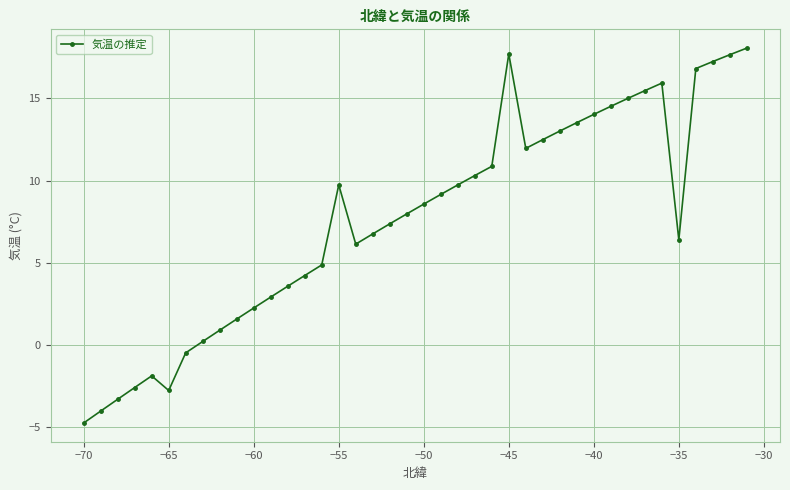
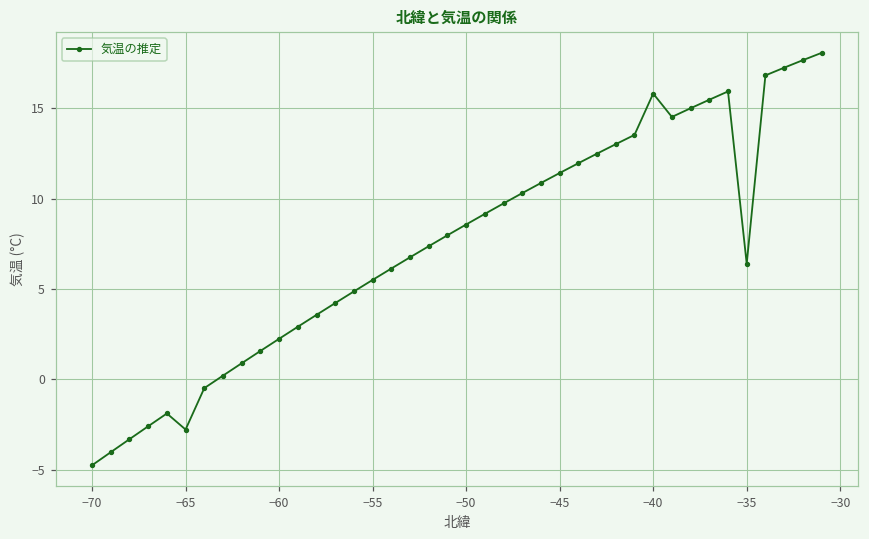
  {
    "−70": -4.8,
    "−65": -2.8,
    "−60": 2.2,
-   "−55": 9.7,
+   "−55": 5.5,
    "−50": 8.6,
-   "−45": 17.7,
-   "−40": 14.0,
+   "−45": 11.4,
+   "−40": 15.8,
    "−35": 6.4
  }
